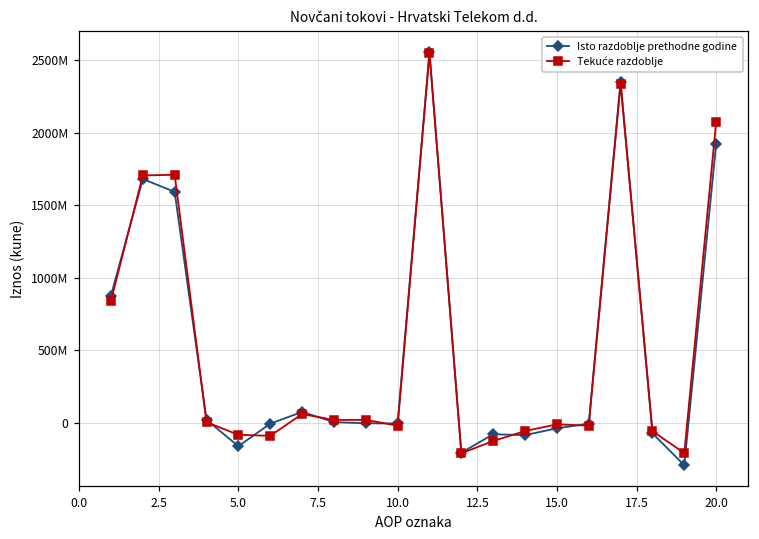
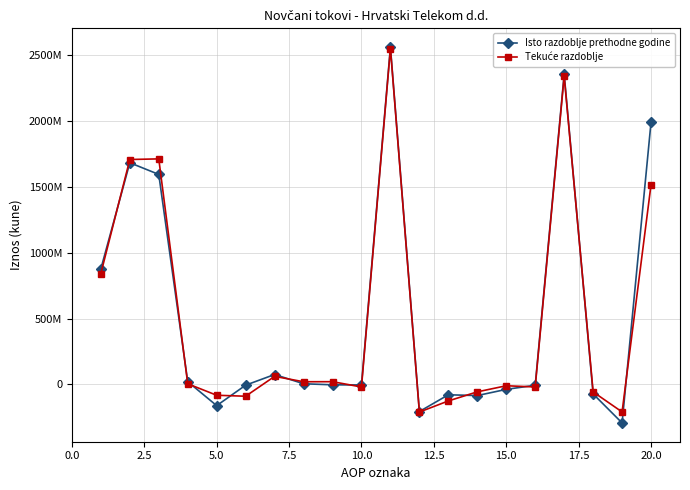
  {
    "Isto razdoblje prethodne godine": {
      "5.0": -160000000,
      "15.0": -40000000,
-     "20.0": 1920000000
+     "20.0": 1990000000
    },
    "Tekuće razdoblje": {
      "5.0": -80000000,
      "15.0": -10000000,
-     "20.0": 2070000000
+     "20.0": 1520000000
    }
  }
